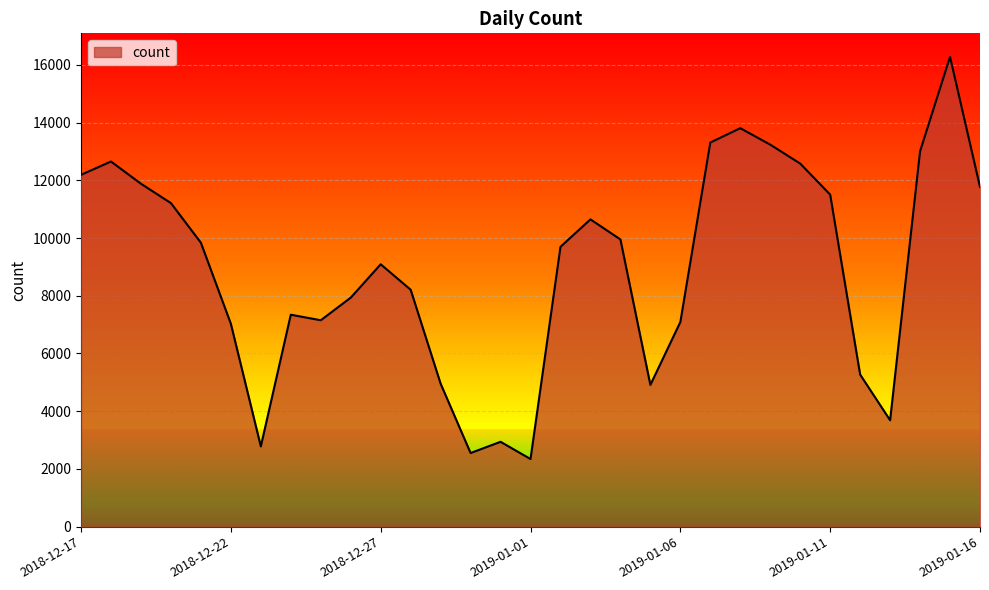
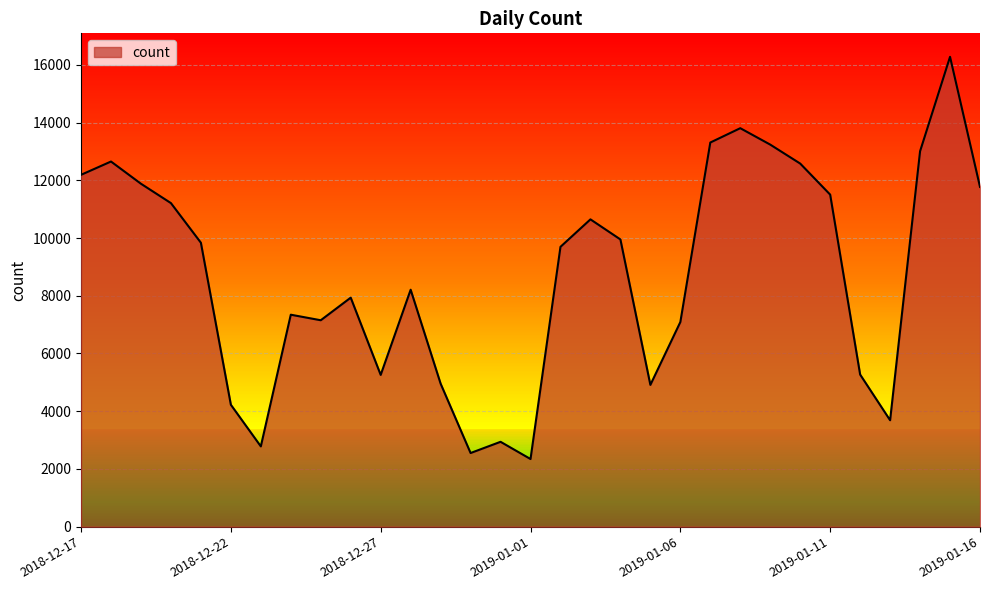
  {
    "2018-12-17": 12200,
-   "2018-12-22": 7000,
-   "2018-12-27": 9100,
+   "2018-12-22": 4200,
+   "2018-12-27": 5300,
    "2019-01-01": 2300,
    "2019-01-06": 7100,
    "2019-01-11": 11500,
    "2019-01-16": 11800
  }
